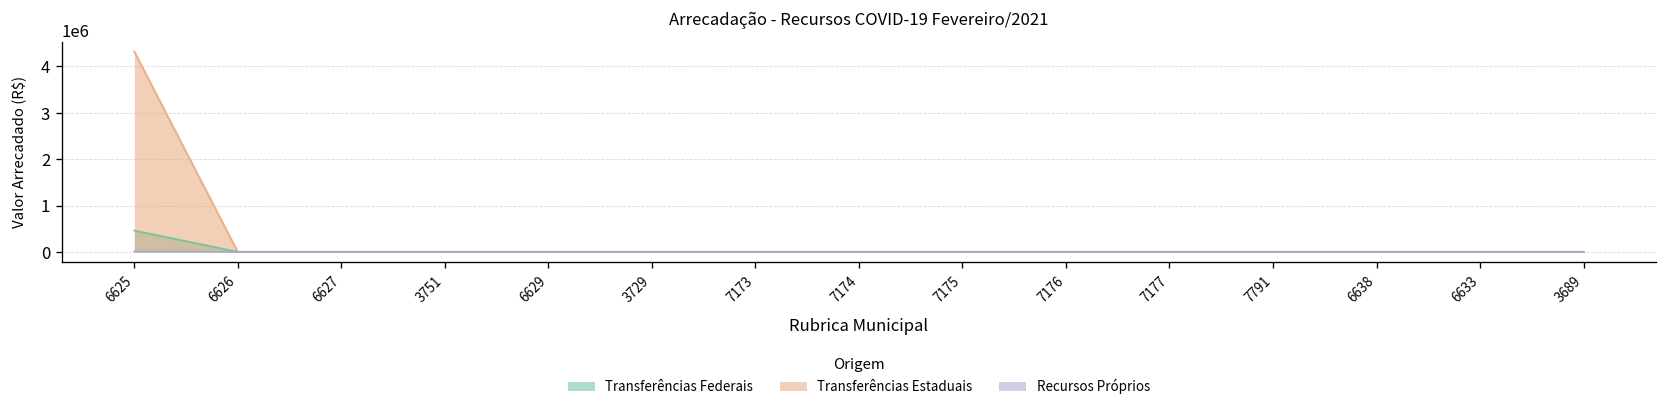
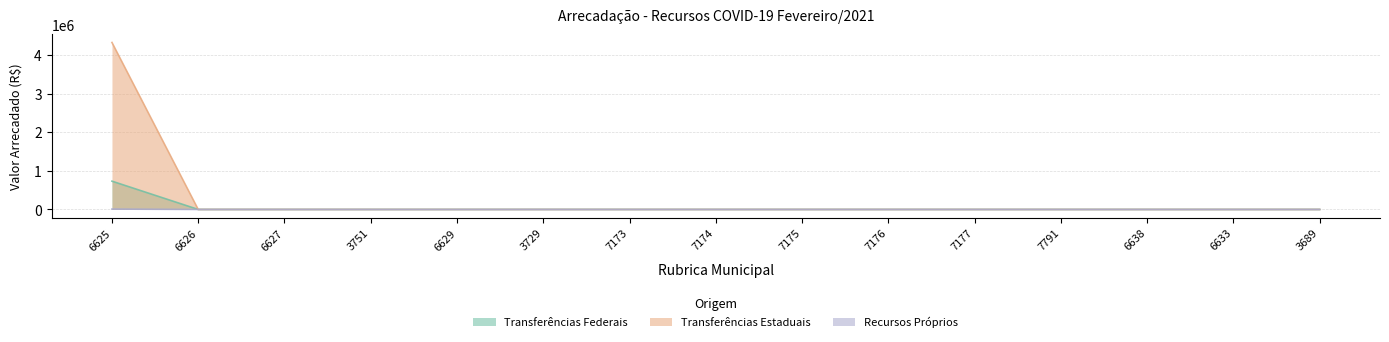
  {
    "Transferências Federais": {
-     "6625": 500000
+     "6625": 700000
    },
    "Transferências Estaduais": {
      "6625": 4300000
    },
    "Recursos Próprios": {
      "6625": 0
    }
  }
